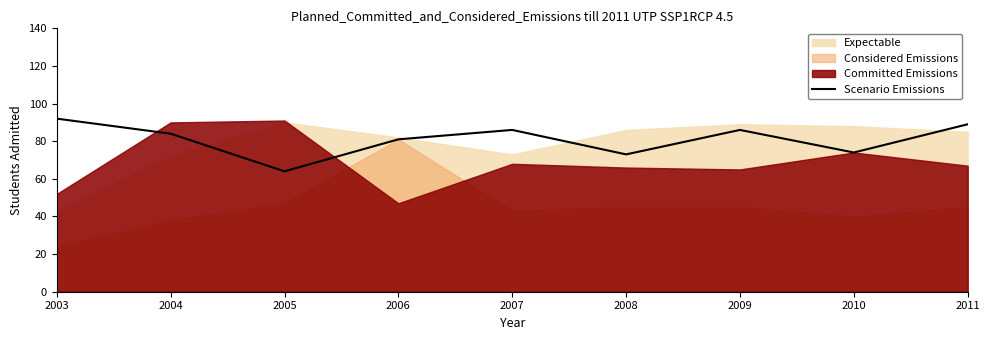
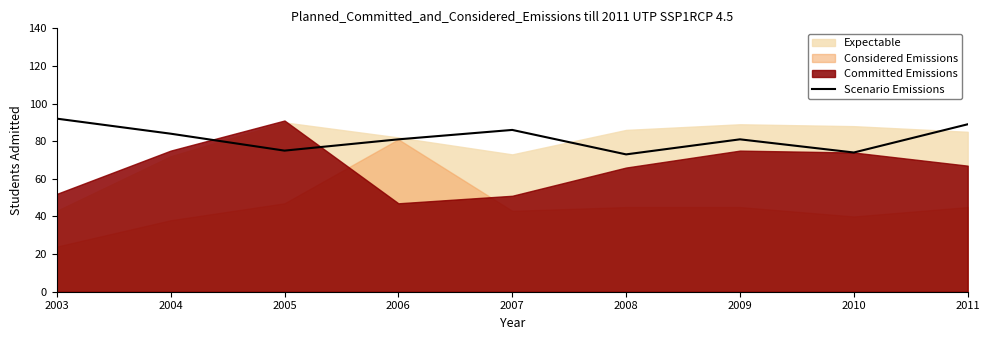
  {
    "Scenario Emissions": {
      "2003": 92,
      "2004": 84,
-     "2005": 64,
+     "2005": 75,
      "2007": 86,
      "2008": 73,
-     "2009": 86,
+     "2009": 81,
      "2011": 89
    },
    "Committed Emissions": {
      "2003": 52,
-     "2004": 90,
+     "2004": 75,
      "2006": 47,
-     "2007": 68,
+     "2007": 51,
      "2008": 66,
-     "2009": 65,
+     "2009": 75,
      "2011": 67
    }
  }
